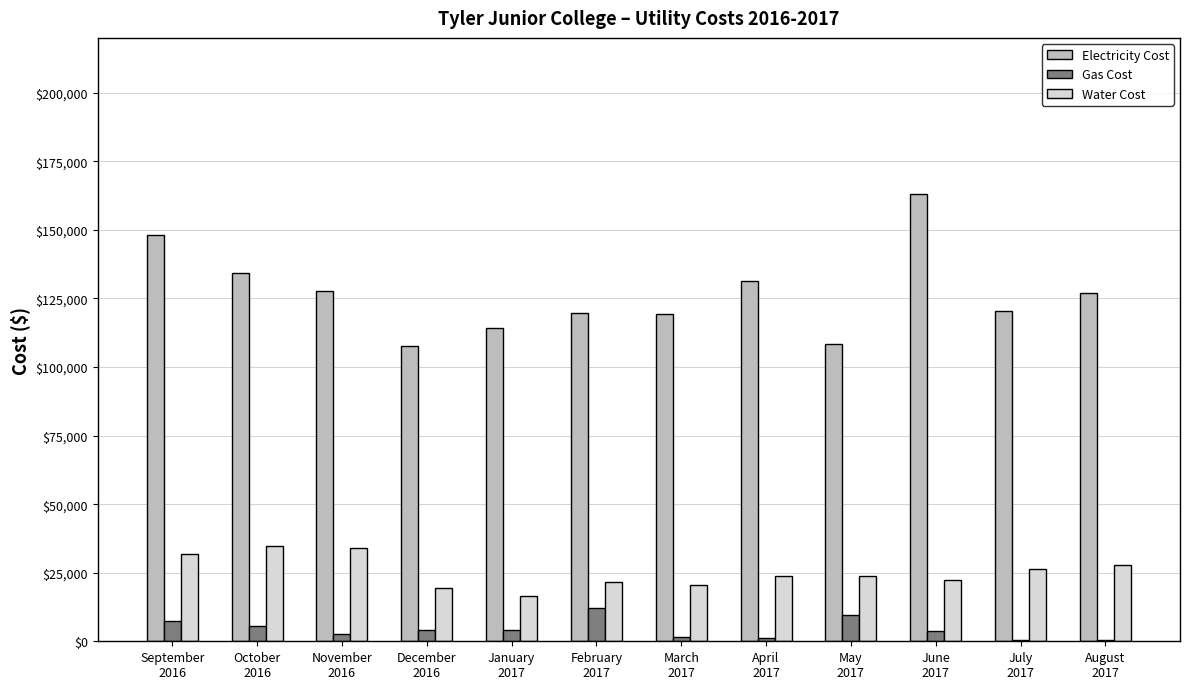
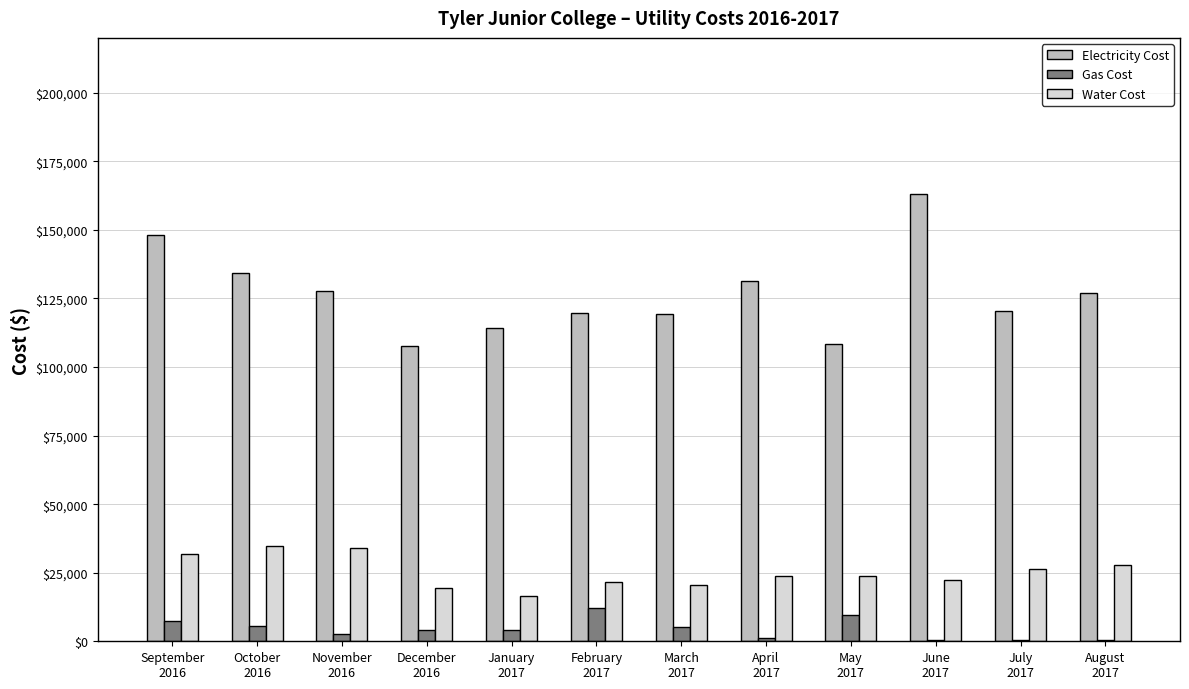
  {
    "Gas Cost": {
      "September 2016": "$7,000",
      "October 2016": "$6,000",
      "November 2016": "$3,000",
      "December 2016": "$4,000",
      "January 2017": "$4,000",
      "February 2017": "$12,000",
-     "March 2017": "$1,000",
+     "March 2017": "$5,000",
      "April 2017": "$1,000",
      "May 2017": "$9,000",
-     "June 2017": "$4,000"
+     "June 2017": "$0"
    }
  }
